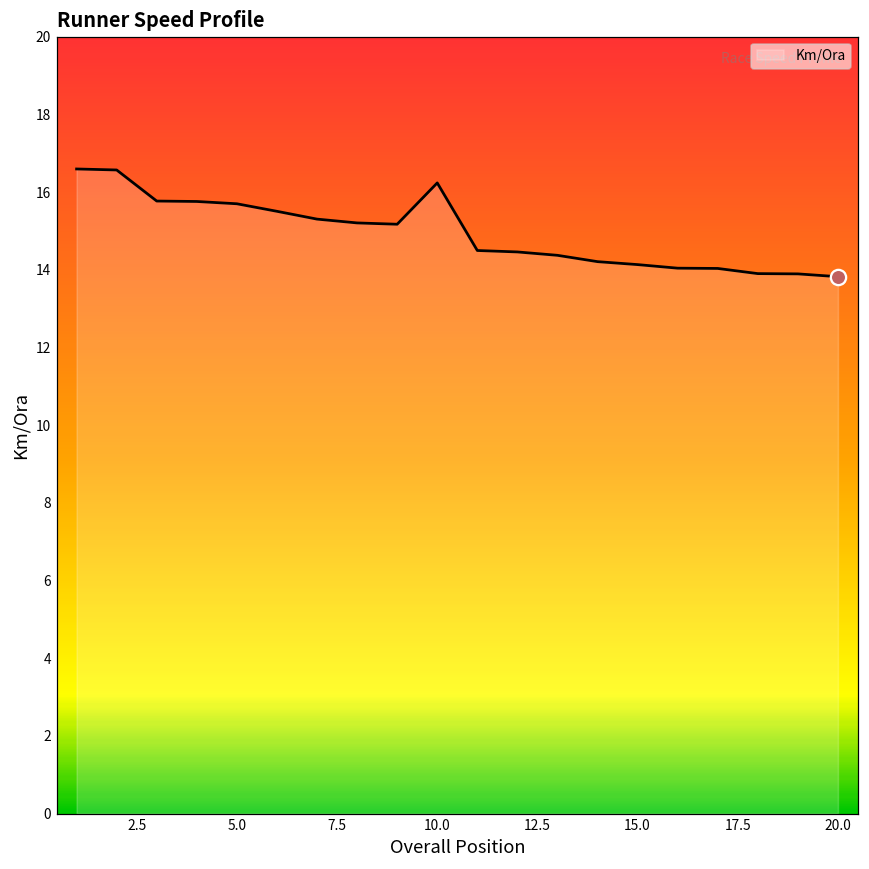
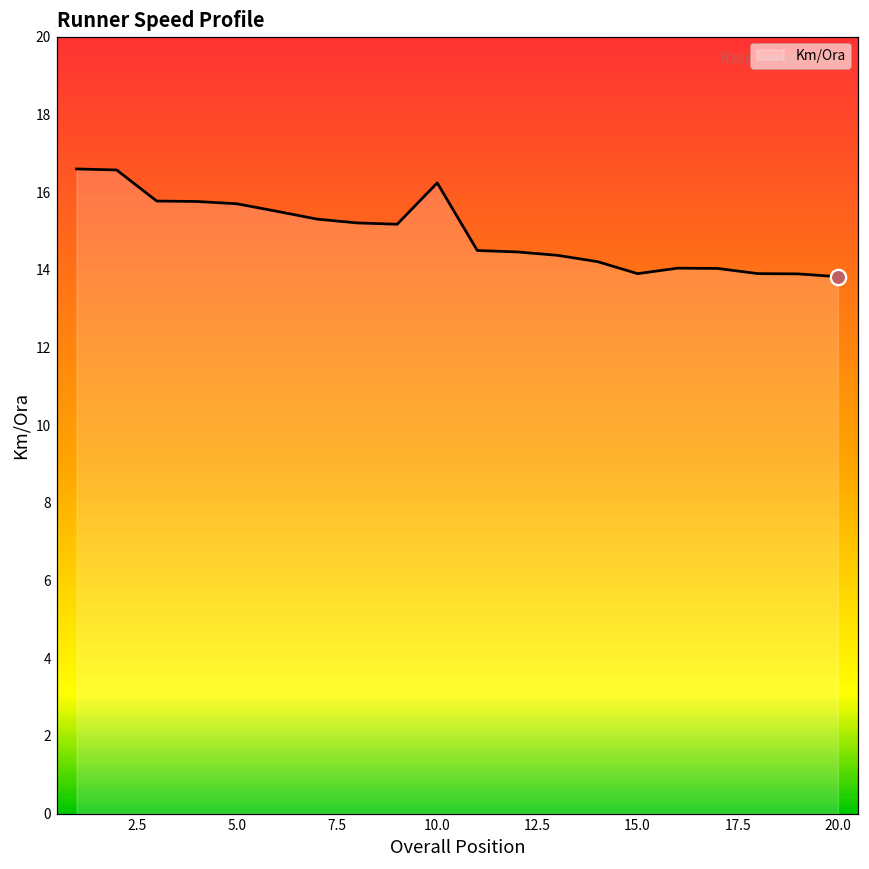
  {
    "Km/Ora": {
      "5.0": 15.7,
      "10.0": 16.2,
-     "15.0": 14.1
+     "15.0": 13.9
    }
  }
